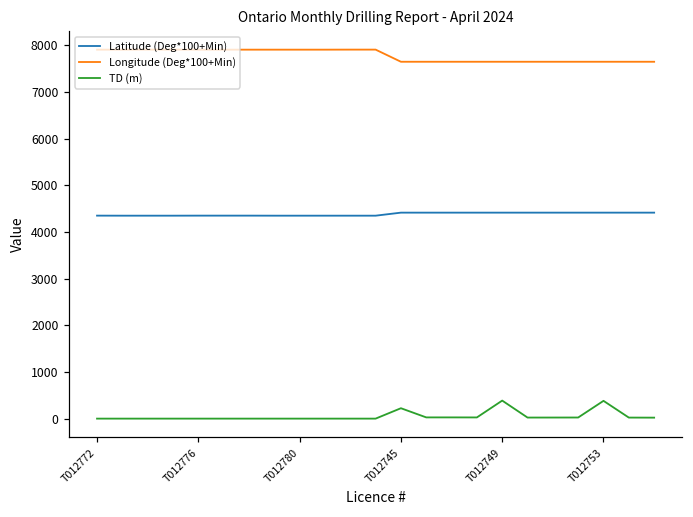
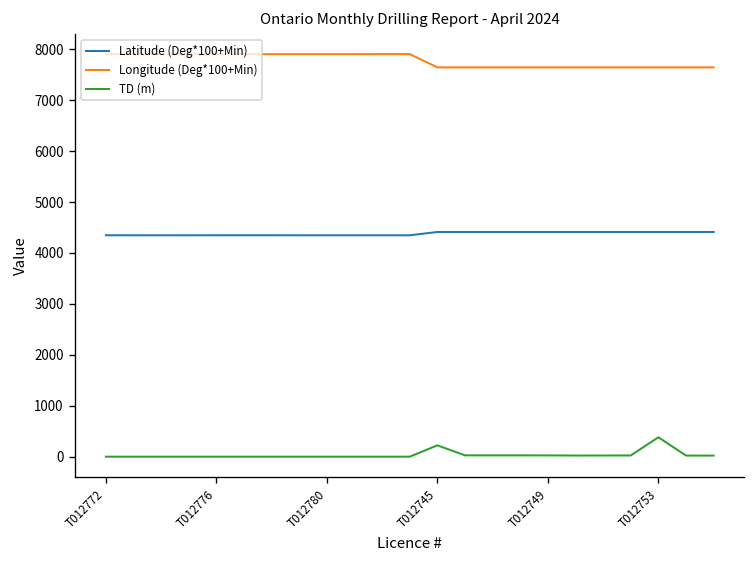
  {
    "Latitude (Deg*100+Min)": {
      "T012772": 4300,
      "T012776": 4300,
      "T012780": 4300,
      "T012745": 4400,
      "T012749": 4400,
      "T012753": 4400
    },
    "Longitude (Deg*100+Min)": {
      "T012780": 7900,
      "T012745": 7600,
      "T012749": 7600,
      "T012753": 7600
    },
    "TD (m)": {
      "T012772": 0,
      "T012776": 0,
      "T012780": 0,
      "T012745": 200,
-     "T012749": 400,
+     "T012749": 0,
      "T012753": 400
    }
  }
